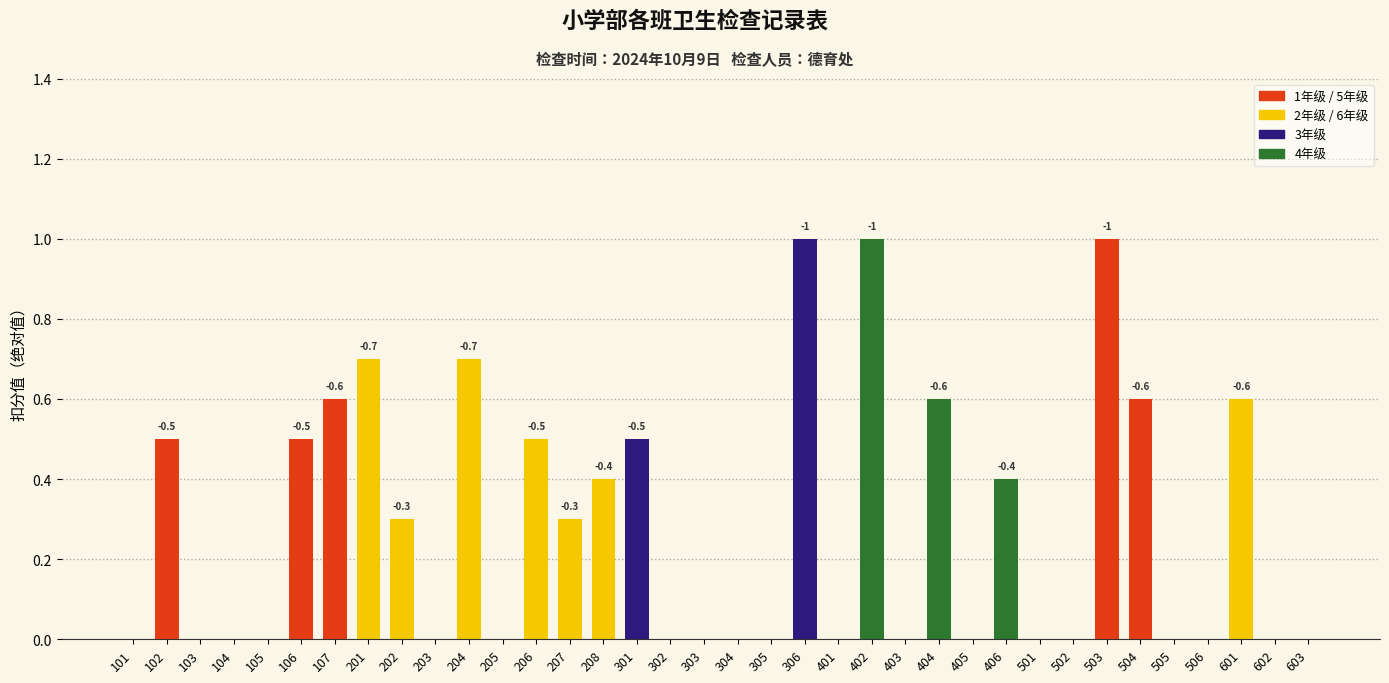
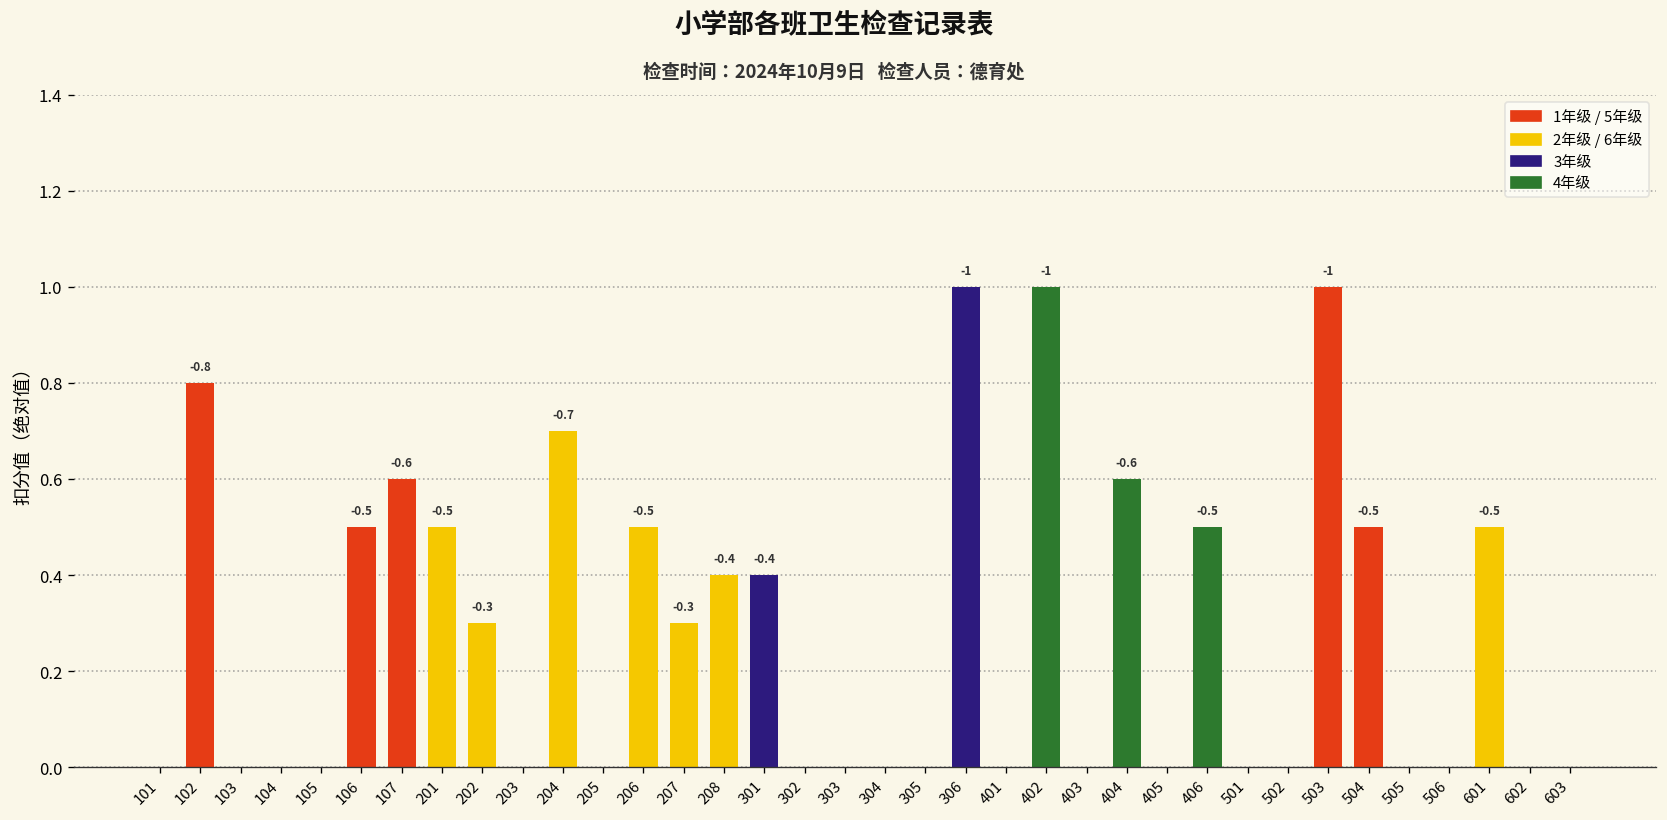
  {
-   "102": -0.5,
-   "201": -0.7,
-   "301": -0.5,
-   "406": -0.4,
-   "504": -0.6,
-   "601": -0.6
+   "102": -0.8,
+   "201": -0.5,
+   "301": -0.4,
+   "406": -0.5,
+   "504": -0.5,
+   "601": -0.5
  }
